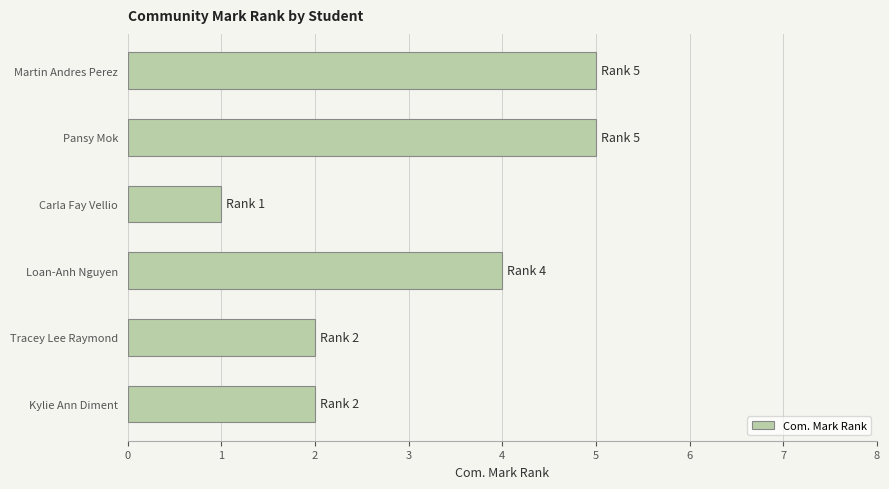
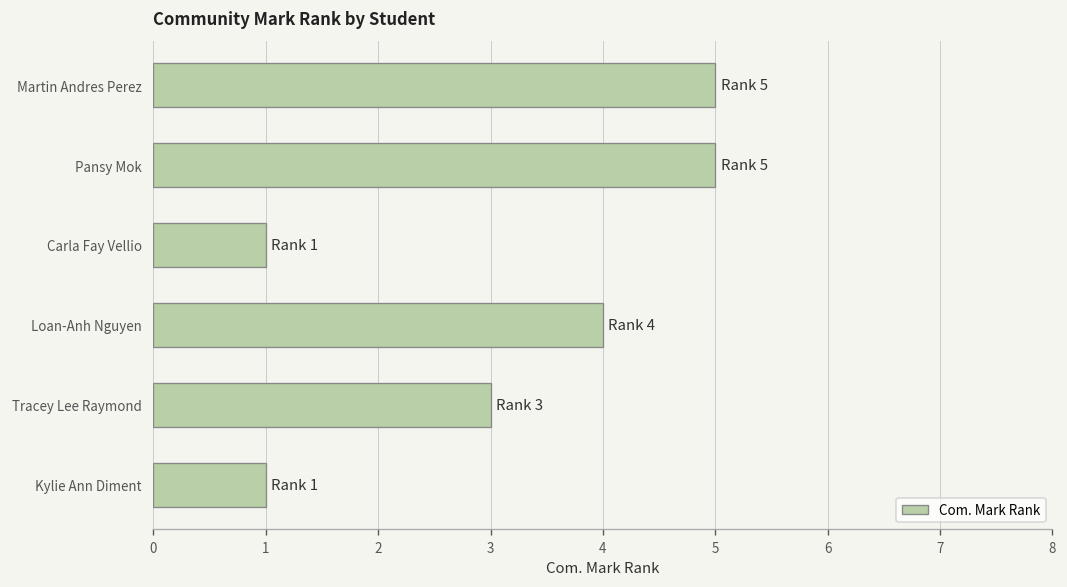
  {
    "Martin Andres Perez": 5,
    "Pansy Mok": 5,
    "Carla Fay Vellio": 1,
    "Loan-Anh Nguyen": 4,
-   "Tracey Lee Raymond": 2,
-   "Kylie Ann Diment": 2
+   "Tracey Lee Raymond": 3,
+   "Kylie Ann Diment": 1
  }
